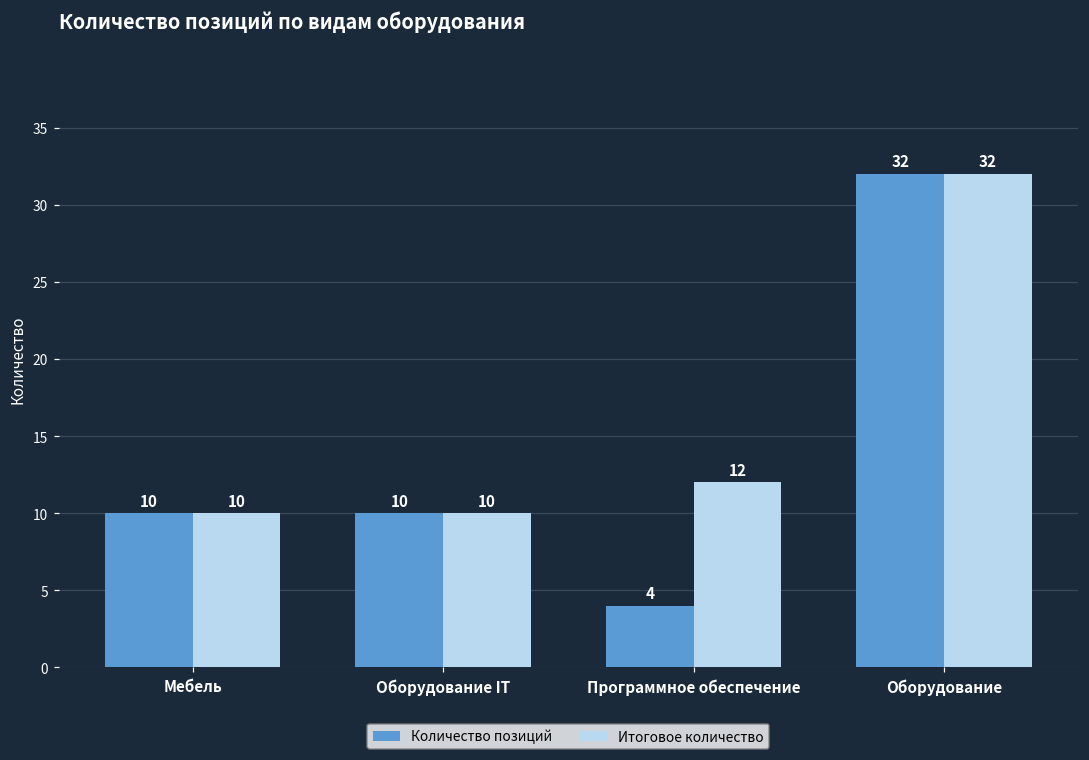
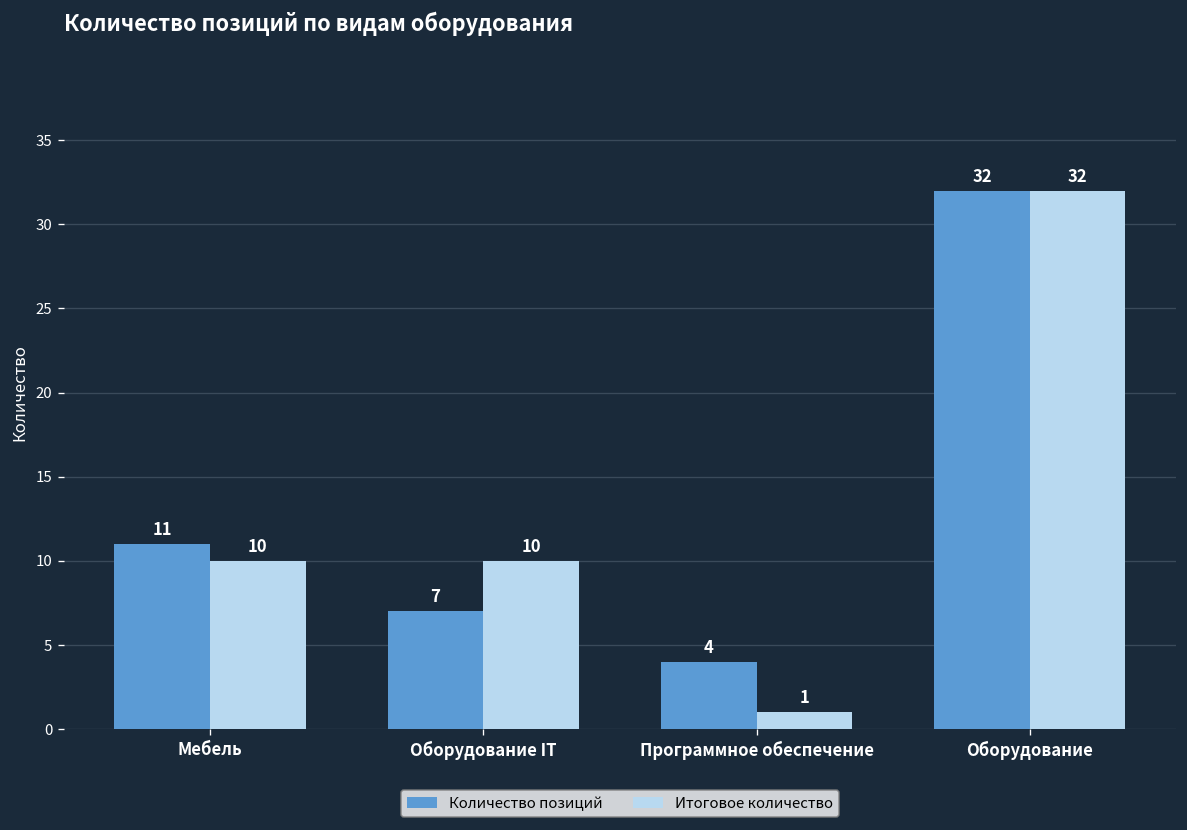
  {
    "Количество позиций": {
-     "Мебель": 10,
-     "Оборудование IT": 10,
+     "Мебель": 11,
+     "Оборудование IT": 7,
      "Программное обеспечение": 4,
      "Оборудование": 32
    },
    "Итоговое количество": {
      "Мебель": 10,
      "Оборудование IT": 10,
-     "Программное обеспечение": 12,
+     "Программное обеспечение": 1,
      "Оборудование": 32
    }
  }
